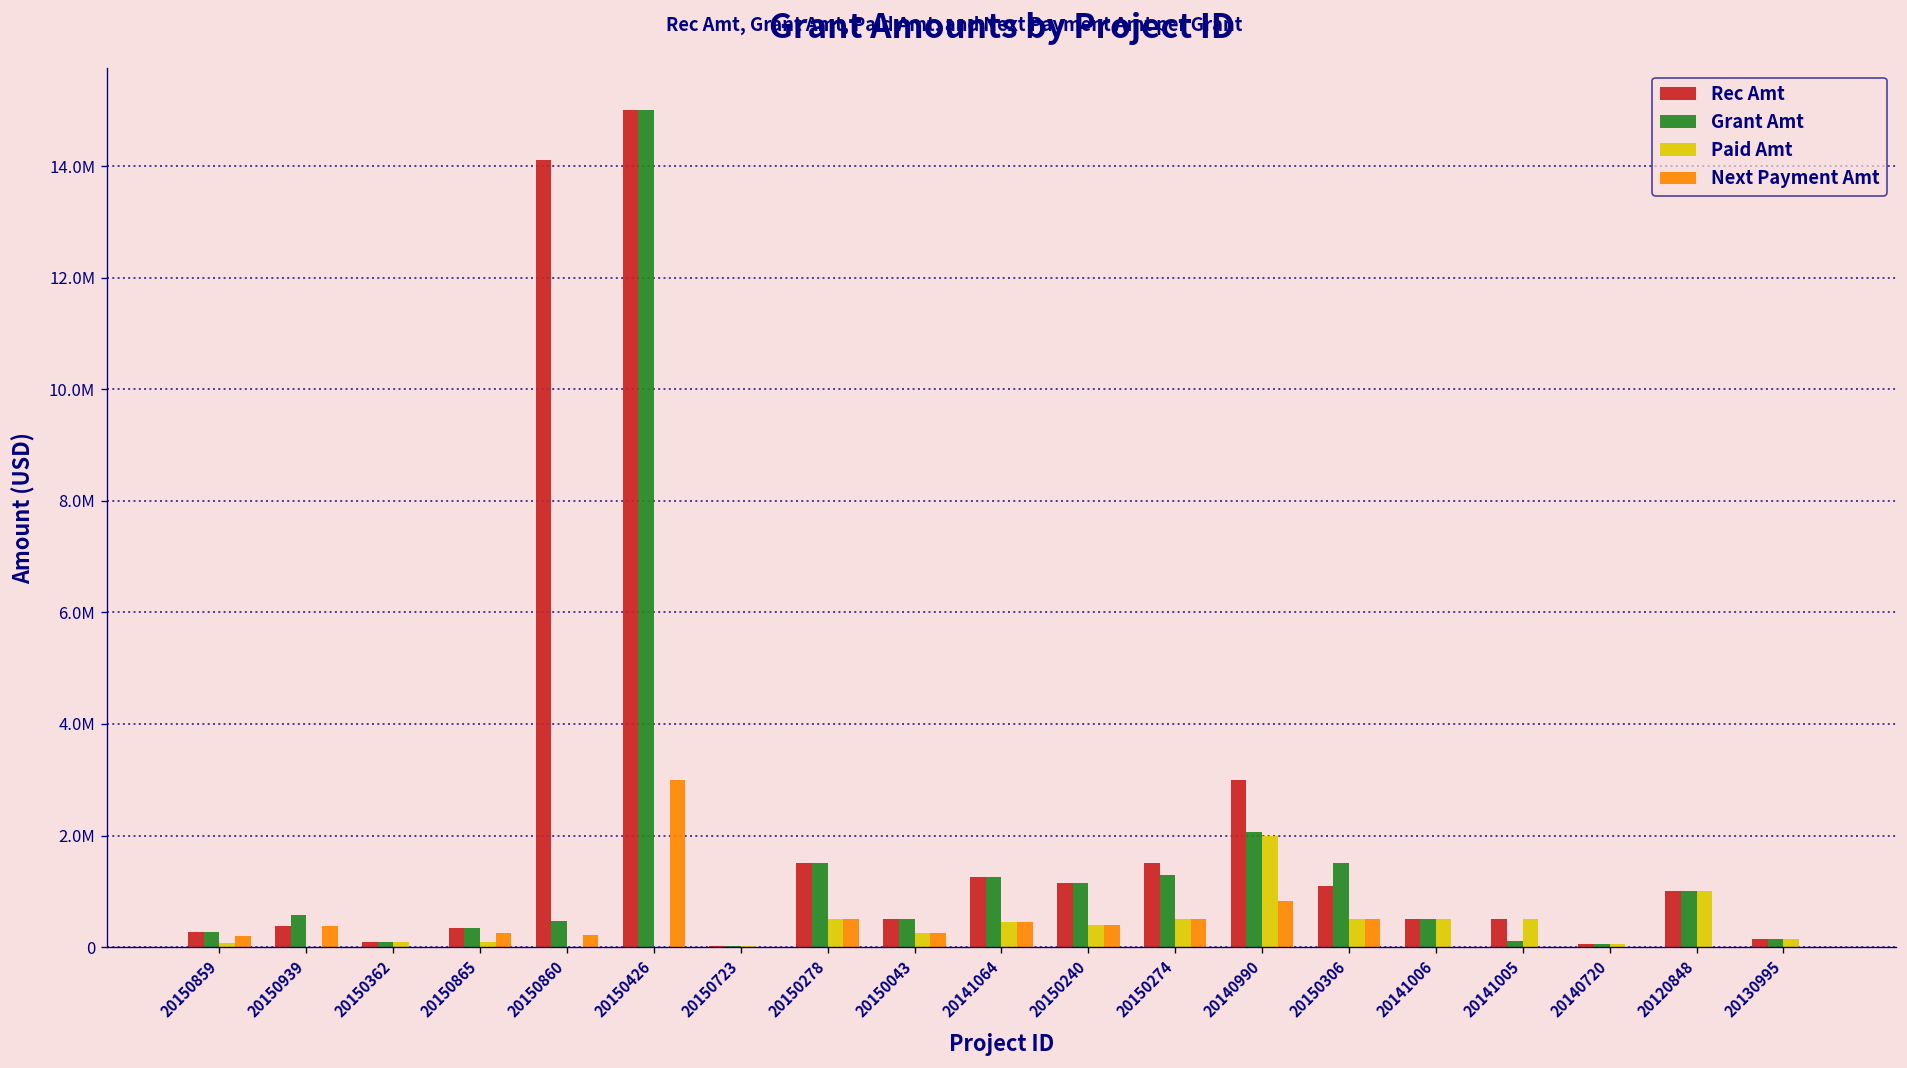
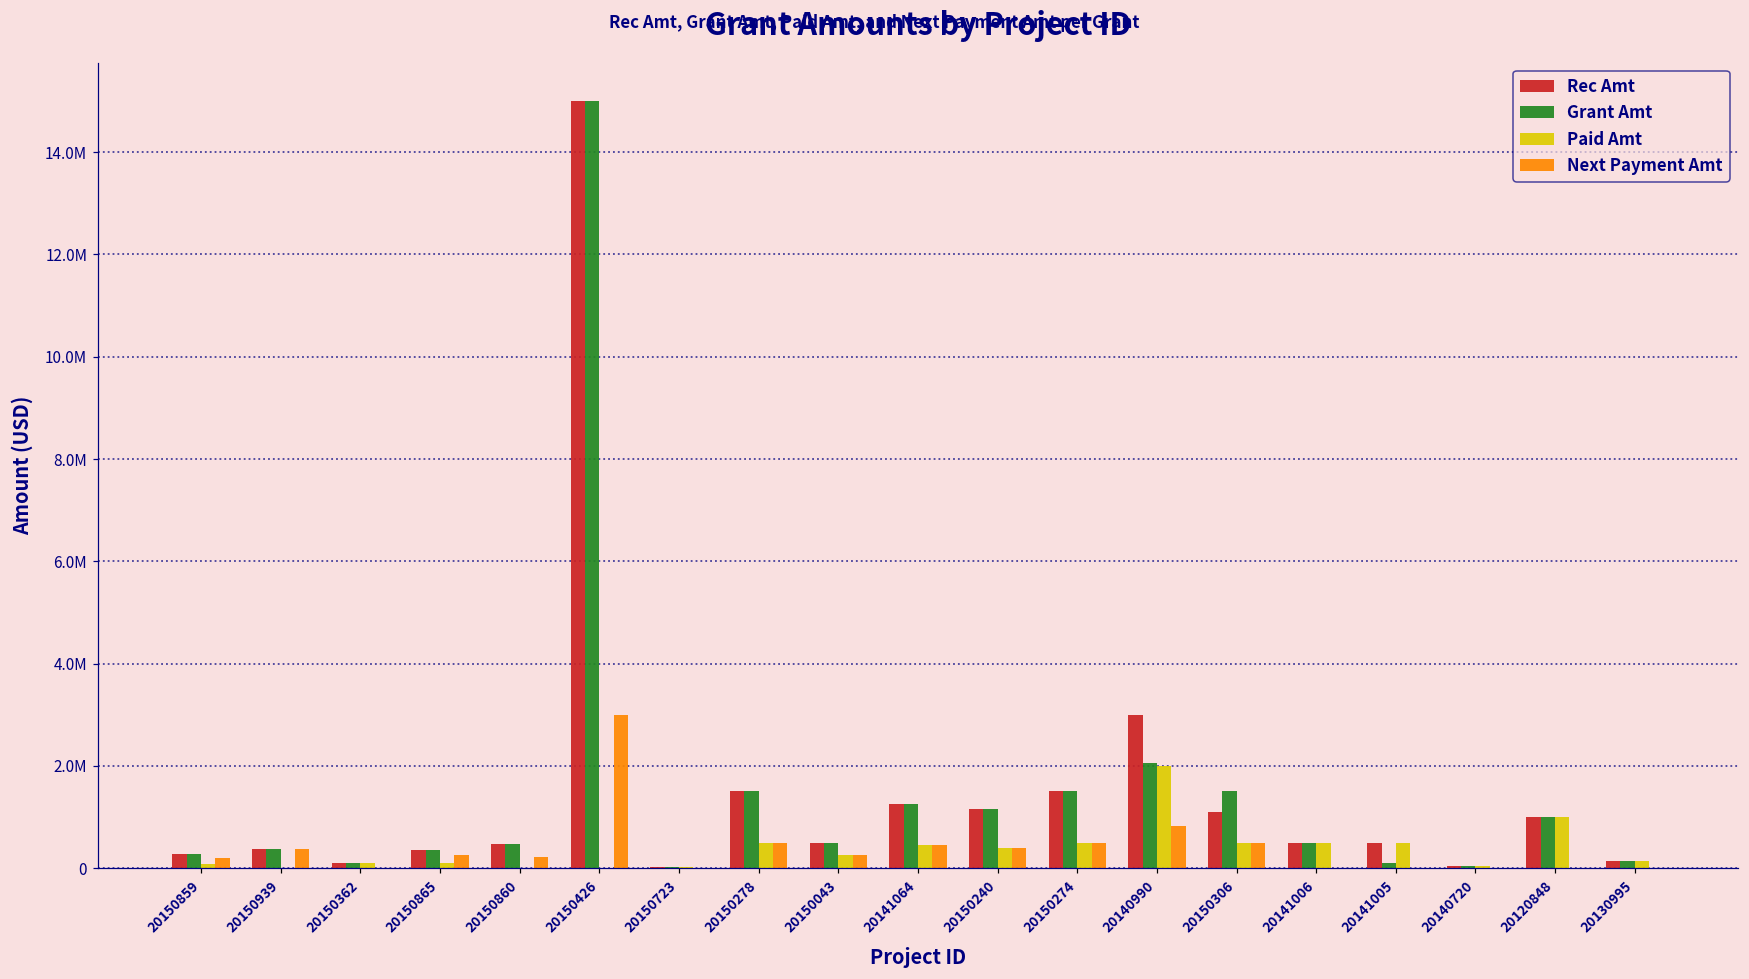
  {
    "Rec Amt": {
      "20150859": 300000,
      "20150939": 400000,
      "20150362": 100000,
      "20150865": 400000,
-     "20150860": 14100000,
+     "20150860": 500000,
      "20150426": 15000000,
      "20150278": 1500000,
      "20150043": 500000,
      "20141064": 1300000,
      "20150240": 1200000,
      "20150274": 1500000,
      "20140990": 3000000,
      "20150306": 1100000,
      "20141006": 500000,
      "20141005": 500000,
      "20120848": 1000000,
      "20130995": 200000
    },
    "Grant Amt": {
      "20150859": 300000,
-     "20150939": 600000,
+     "20150939": 400000,
      "20150362": 100000,
      "20150865": 400000,
      "20150860": 500000,
      "20150426": 15000000,
      "20150278": 1500000,
      "20150043": 500000,
      "20141064": 1300000,
      "20150240": 1200000,
-     "20150274": 1300000,
+     "20150274": 1500000,
      "20140990": 2100000,
      "20150306": 1500000,
      "20141006": 500000,
      "20141005": 100000,
      "20120848": 1000000,
      "20130995": 200000
    },
    "Paid Amt": {
      "20150859": 100000,
      "20150939": 0,
      "20150362": 100000,
      "20150865": 100000,
      "20150860": 0,
      "20150426": 0,
      "20150278": 500000,
      "20150043": 300000,
      "20141064": 500000,
      "20150240": 400000,
      "20150274": 500000,
      "20140990": 2000000,
      "20150306": 500000,
      "20141006": 500000,
      "20141005": 500000,
      "20120848": 1000000,
      "20130995": 200000
    },
    "Next Payment Amt": {
      "20150859": 200000,
      "20150939": 400000,
      "20150362": 0,
      "20150865": 300000,
      "20150860": 200000,
      "20150426": 3000000,
      "20150723": 0,
      "20150278": 500000,
      "20150043": 300000,
      "20141064": 500000,
      "20150240": 400000,
      "20150274": 500000,
      "20140990": 800000,
      "20150306": 500000,
      "20141006": 0,
      "20141005": 0,
      "20140720": 0,
      "20120848": 0,
      "20130995": 0
    }
  }
